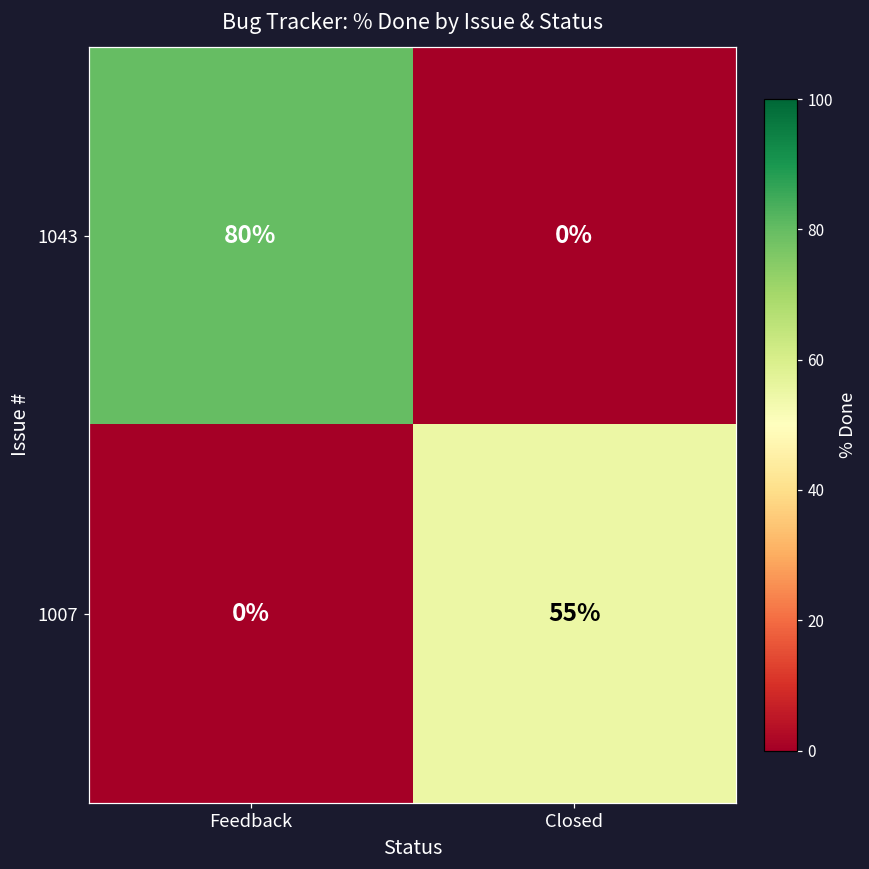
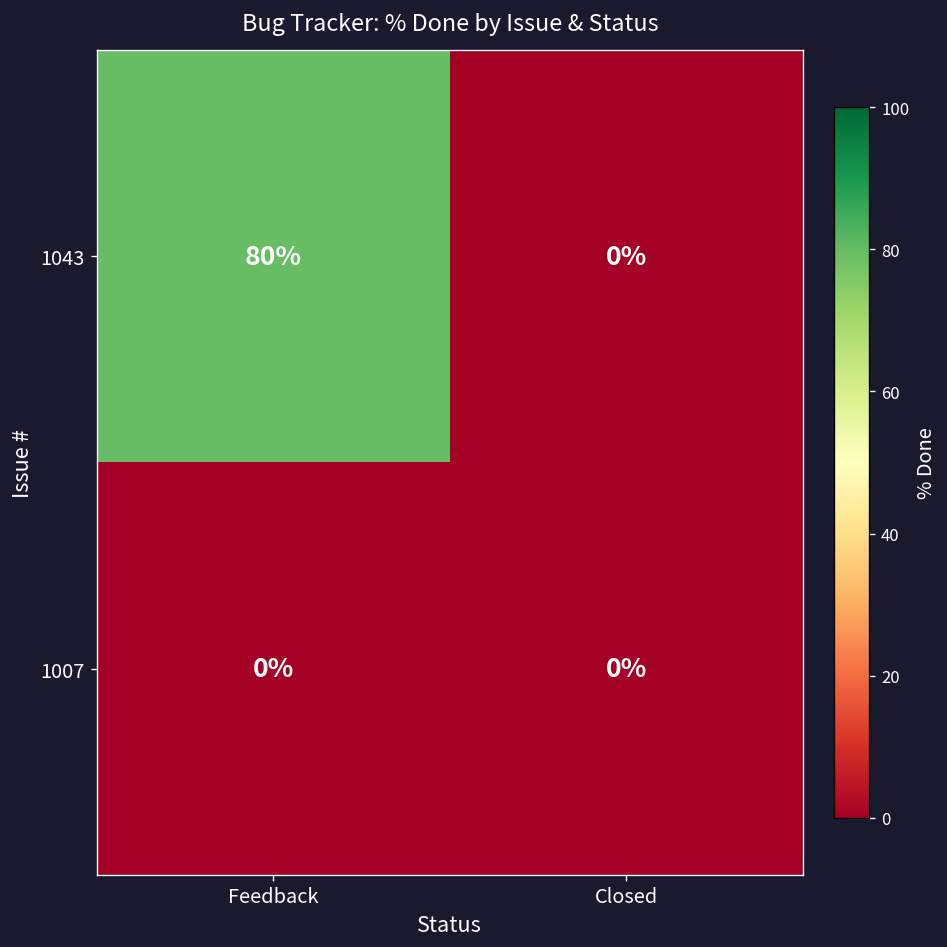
  {
    "1043": {
      "Feedback": "80%",
      "Closed": "0%"
    },
    "1007": {
      "Feedback": "0%",
-     "Closed": "55%"
+     "Closed": "0%"
    }
  }
